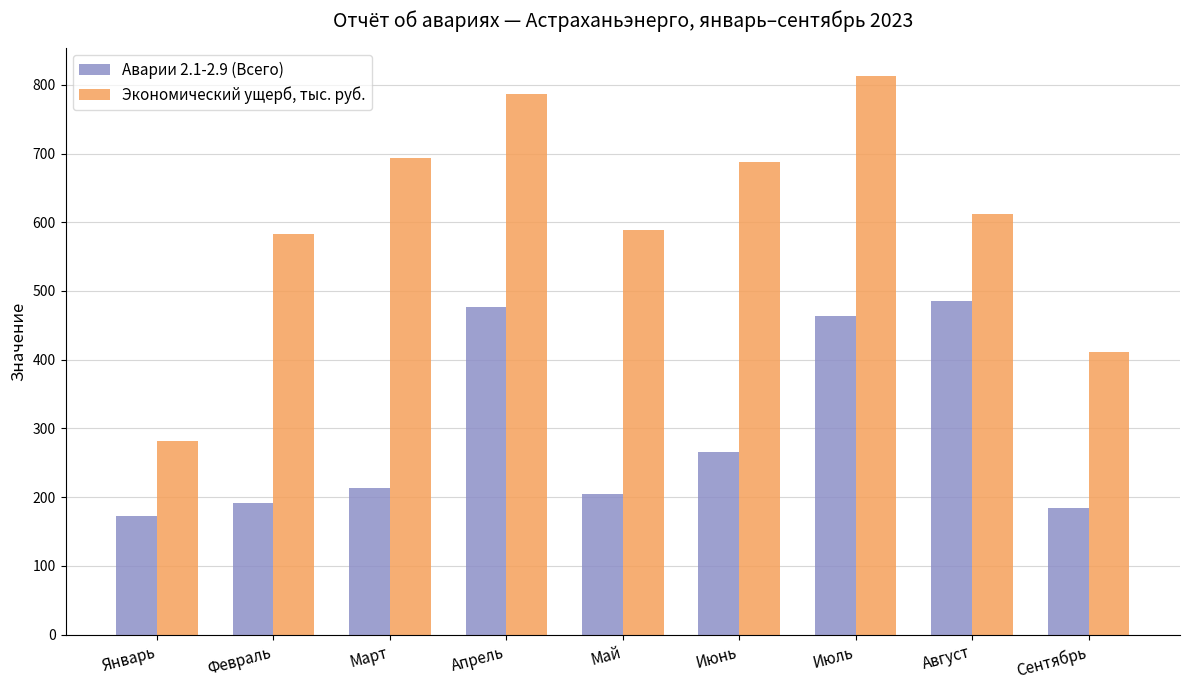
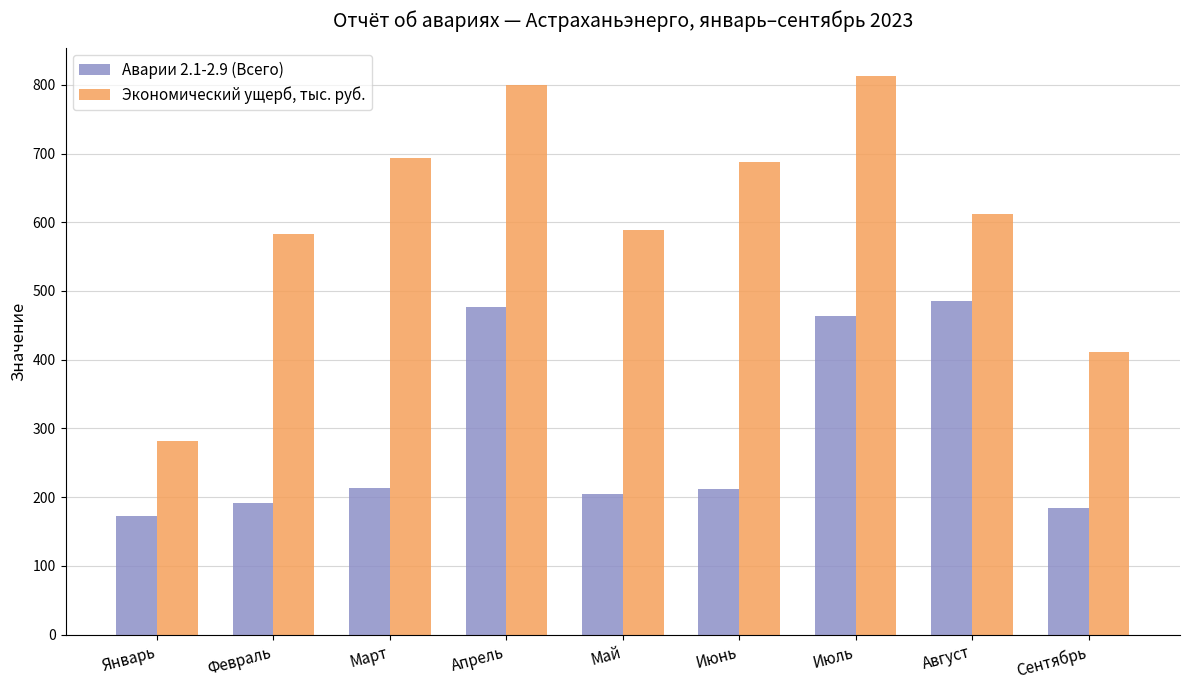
  {
    "Аварии 2.1-2.9 (Всего)": {
      "Январь": 170,
      "Февраль": 190,
      "Март": 210,
      "Апрель": 480,
      "Май": 200,
-     "Июнь": 270,
+     "Июнь": 210,
      "Июль": 460,
      "Август": 490,
      "Сентябрь": 180
    },
    "Экономический ущерб, тыс. руб.": {
      "Январь": 280,
      "Февраль": 580,
      "Март": 690,
-     "Апрель": 790,
+     "Апрель": 800,
      "Май": 590,
      "Июнь": 690,
      "Июль": 810,
      "Август": 610,
      "Сентябрь": 410
    }
  }
